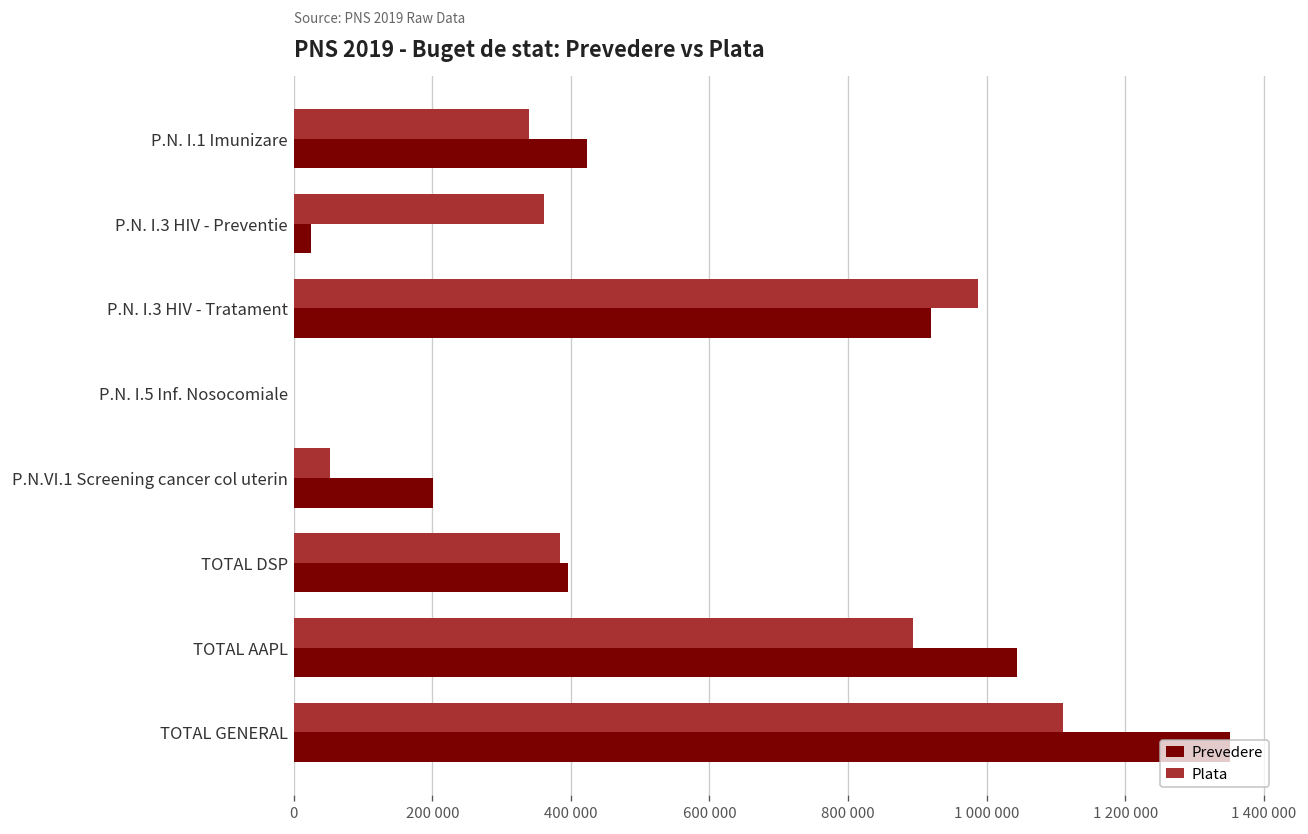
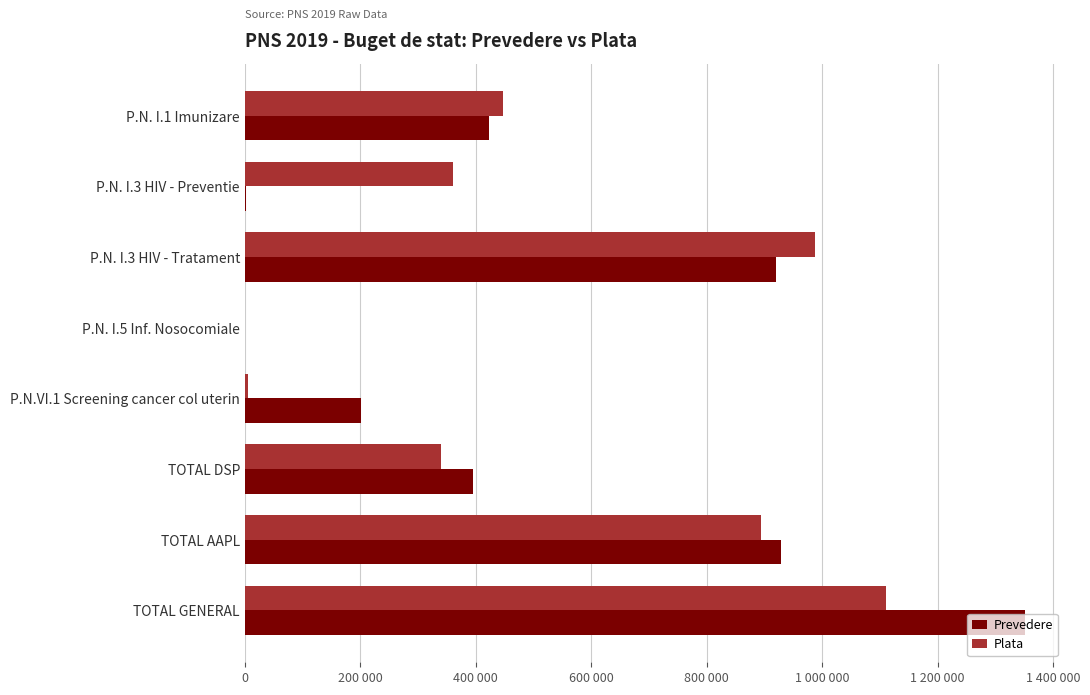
  {
    "Prevedere": {
      "P.N. I.1 Imunizare": 420000,
-     "P.N. I.3 HIV - Preventie": 30000,
+     "P.N. I.3 HIV - Preventie": 0,
      "P.N. I.3 HIV - Tratament": 920000,
      "P.N. I.5 Inf. Nosocomiale": 0,
      "P.N.VI.1 Screening cancer col uterin": 200000,
      "TOTAL DSP": 400000,
-     "TOTAL AAPL": 1040000
+     "TOTAL AAPL": 930000
    },
    "Plata": {
-     "P.N. I.1 Imunizare": 340000,
+     "P.N. I.1 Imunizare": 450000,
      "P.N. I.3 HIV - Preventie": 360000,
      "P.N. I.3 HIV - Tratament": 990000,
      "P.N. I.5 Inf. Nosocomiale": 0,
-     "P.N.VI.1 Screening cancer col uterin": 50000,
-     "TOTAL DSP": 380000,
+     "P.N.VI.1 Screening cancer col uterin": 10000,
+     "TOTAL DSP": 340000,
      "TOTAL AAPL": 890000,
      "TOTAL GENERAL": 1110000
    }
  }
